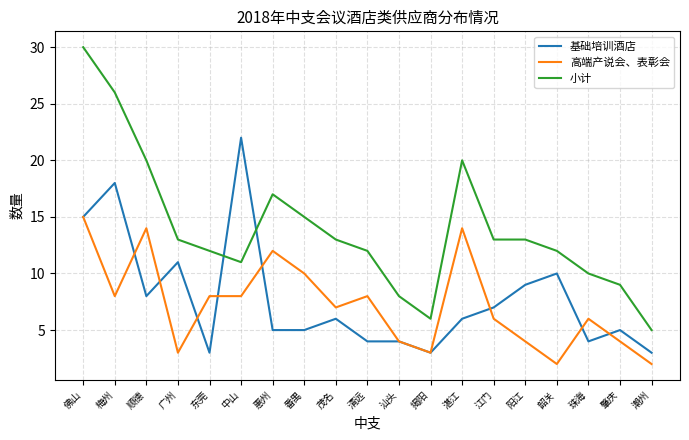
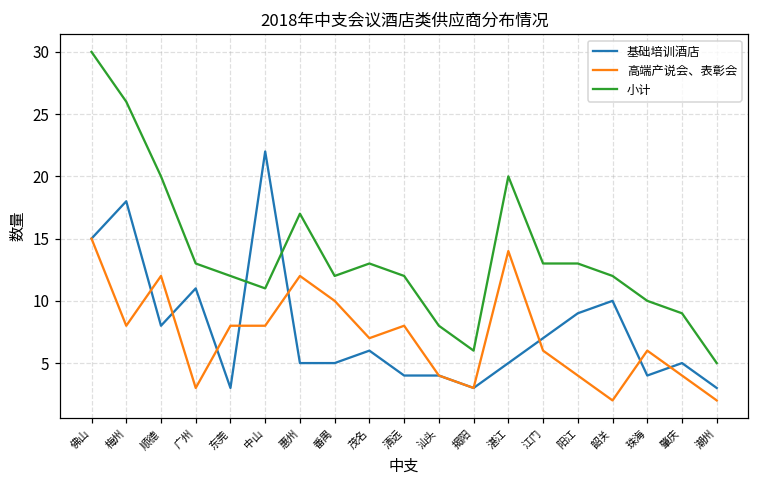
  {
    "基础培训酒店": {
      "梅州": 18,
      "顺德": 8,
      "广州": 11,
      "东莞": 3,
      "中山": 22,
      "惠州": 5,
      "番禺": 5,
      "茂名": 6,
      "清远": 4,
-     "湛江": 6,
+     "湛江": 5,
      "江门": 7,
      "阳江": 9,
      "韶关": 10,
      "珠海": 4,
      "肇庆": 5,
      "潮州": 3
    },
    "高端产说会、表彰会": {
      "梅州": 8,
-     "顺德": 14,
+     "顺德": 12,
      "广州": 3,
      "东莞": 8,
      "中山": 8,
      "惠州": 12,
      "番禺": 10,
      "茂名": 7,
      "清远": 8,
      "湛江": 14,
      "江门": 6,
      "阳江": 4,
      "韶关": 2,
      "珠海": 6,
      "肇庆": 4,
      "潮州": 2
    },
    "小计": {
      "佛山": 30,
      "梅州": 26,
      "顺德": 20,
      "广州": 13,
      "东莞": 12,
      "中山": 11,
      "惠州": 17,
-     "番禺": 15,
+     "番禺": 12,
      "茂名": 13,
      "清远": 12,
      "汕头": 8,
      "揭阳": 6,
      "湛江": 20,
      "江门": 13,
      "阳江": 13,
      "韶关": 12,
      "珠海": 10,
      "肇庆": 9,
      "潮州": 5
    }
  }
